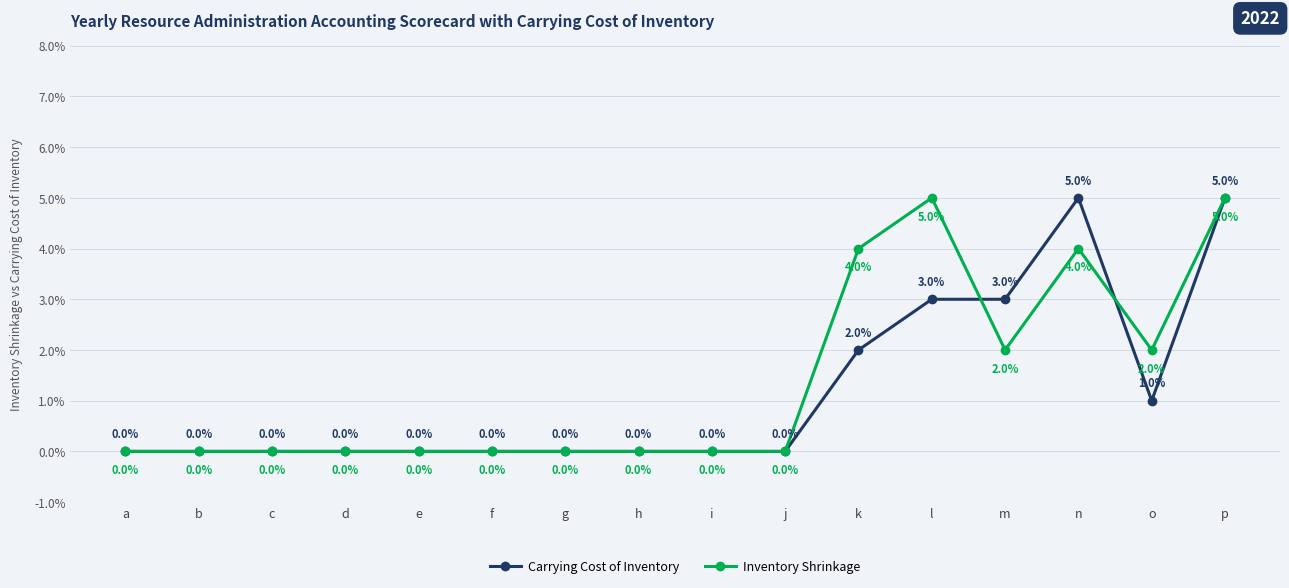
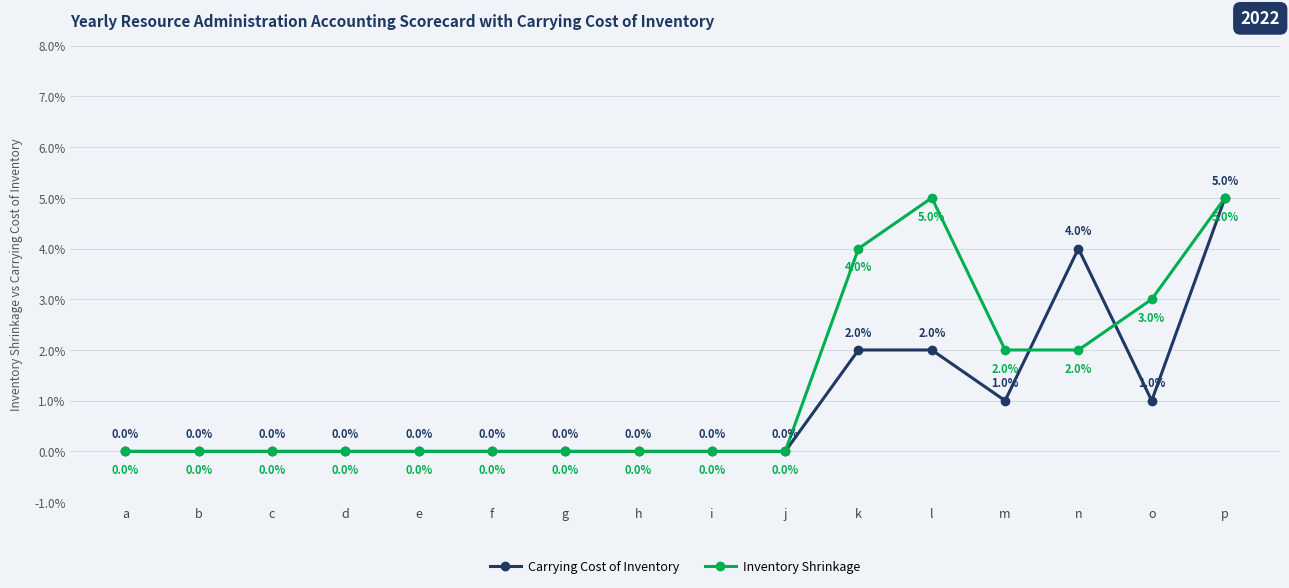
  {
    "Carrying Cost of Inventory": {
      "k": "2.0%",
-     "l": "3.0%",
-     "m": "3.0%",
-     "n": "5.0%",
+     "l": "2.0%",
+     "m": "1.0%",
+     "n": "4.0%",
      "o": "1.0%"
    },
    "Inventory Shrinkage": {
      "k": "4.0%",
      "l": "5.0%",
      "m": "2.0%",
-     "n": "4.0%",
-     "o": "2.0%"
+     "n": "2.0%",
+     "o": "3.0%"
    }
  }
